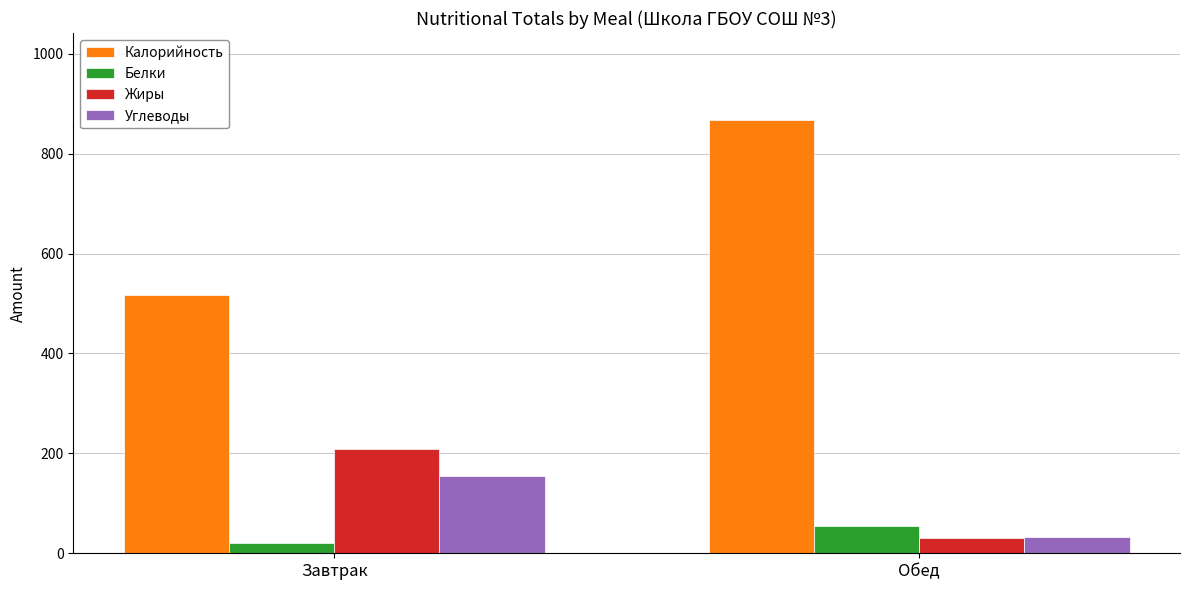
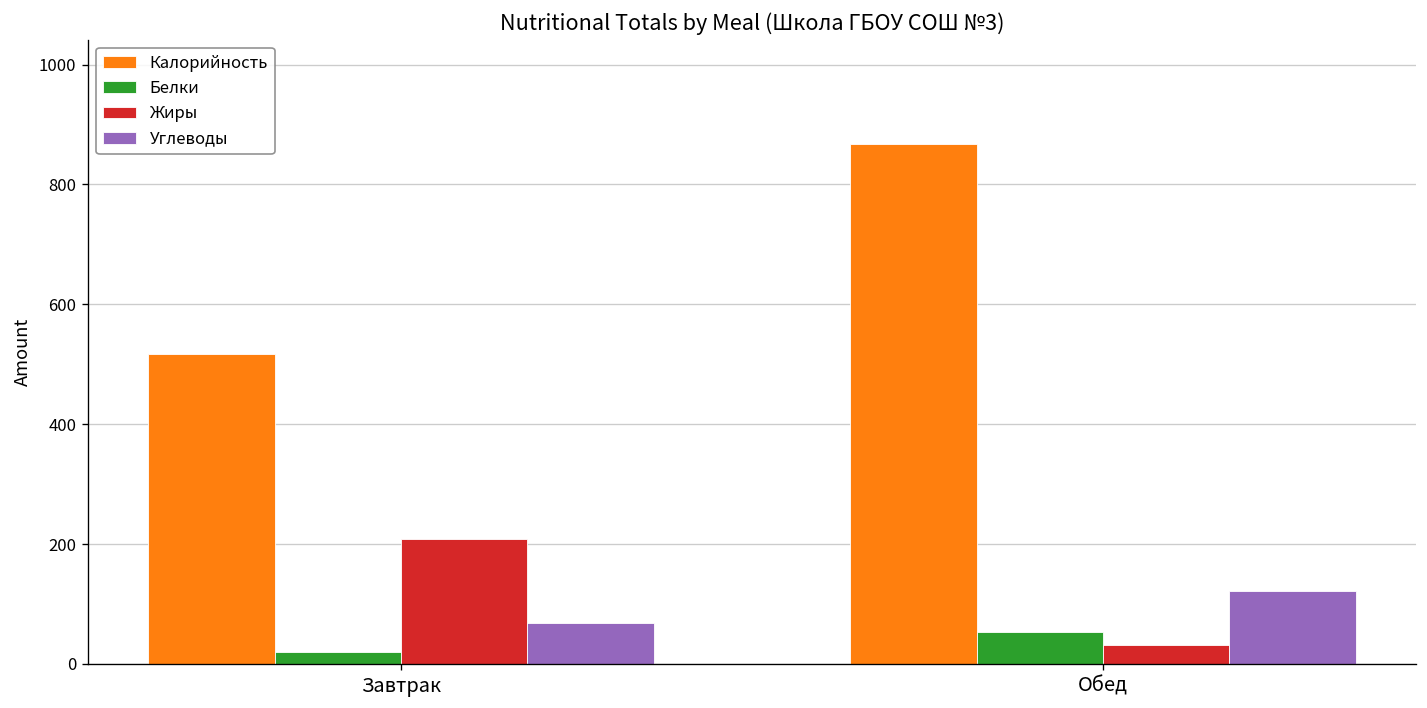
  {
    "Калорийность": {
      "Завтрак": 520,
      "Обед": 870
    },
    "Белки": {
      "Завтрак": 20,
      "Обед": 50
    },
    "Жиры": {
      "Завтрак": 210,
      "Обед": 30
    },
    "Углеводы": {
-     "Завтрак": 150,
-     "Обед": 30
+     "Завтрак": 70,
+     "Обед": 120
    }
  }
